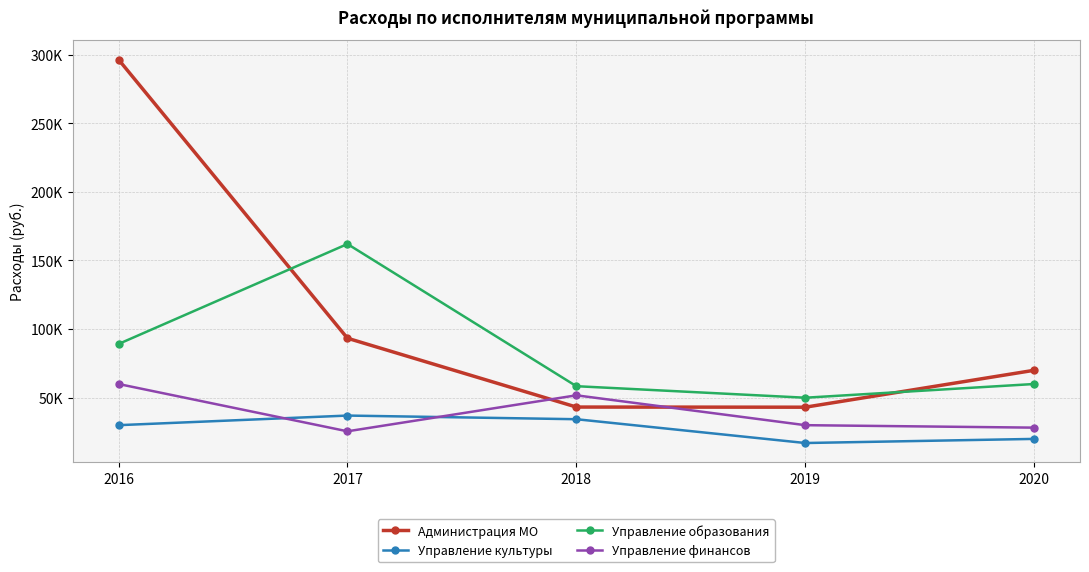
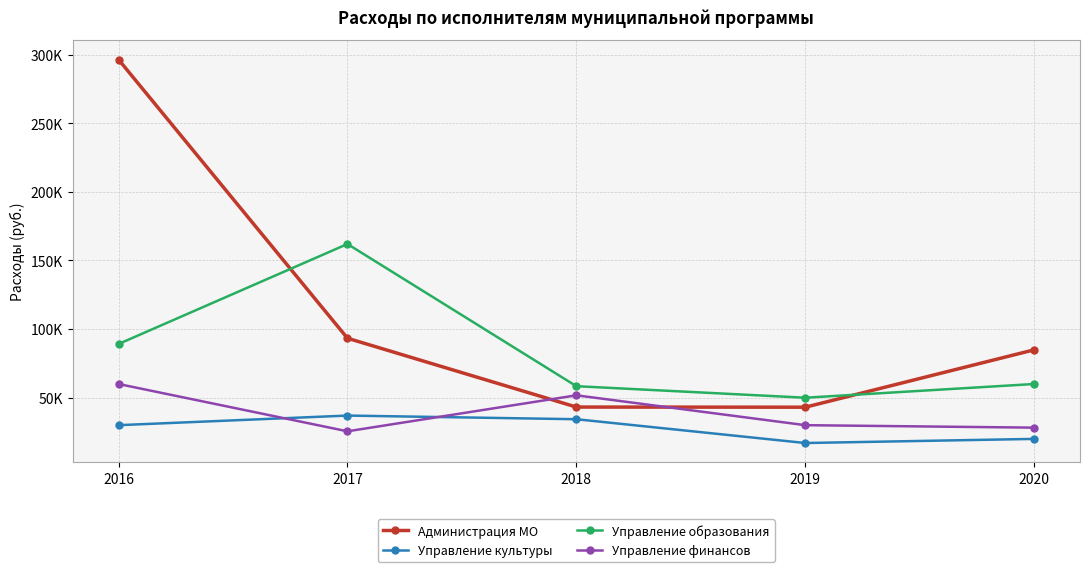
  {
    "Администрация МО": {
      "2016": 296000,
      "2017": 93000,
      "2018": 43000,
      "2019": 43000,
-     "2020": 70000
+     "2020": 85000
    },
    "Управление культуры": {
      "2016": 30000,
      "2017": 37000,
      "2018": 34000,
      "2019": 17000,
      "2020": 20000
    },
    "Управление образования": {
      "2016": 89000,
      "2017": 162000,
      "2018": 58000,
      "2019": 50000,
      "2020": 60000
    },
    "Управление финансов": {
      "2016": 60000,
      "2017": 26000,
      "2018": 52000,
      "2019": 30000,
      "2020": 28000
    }
  }
